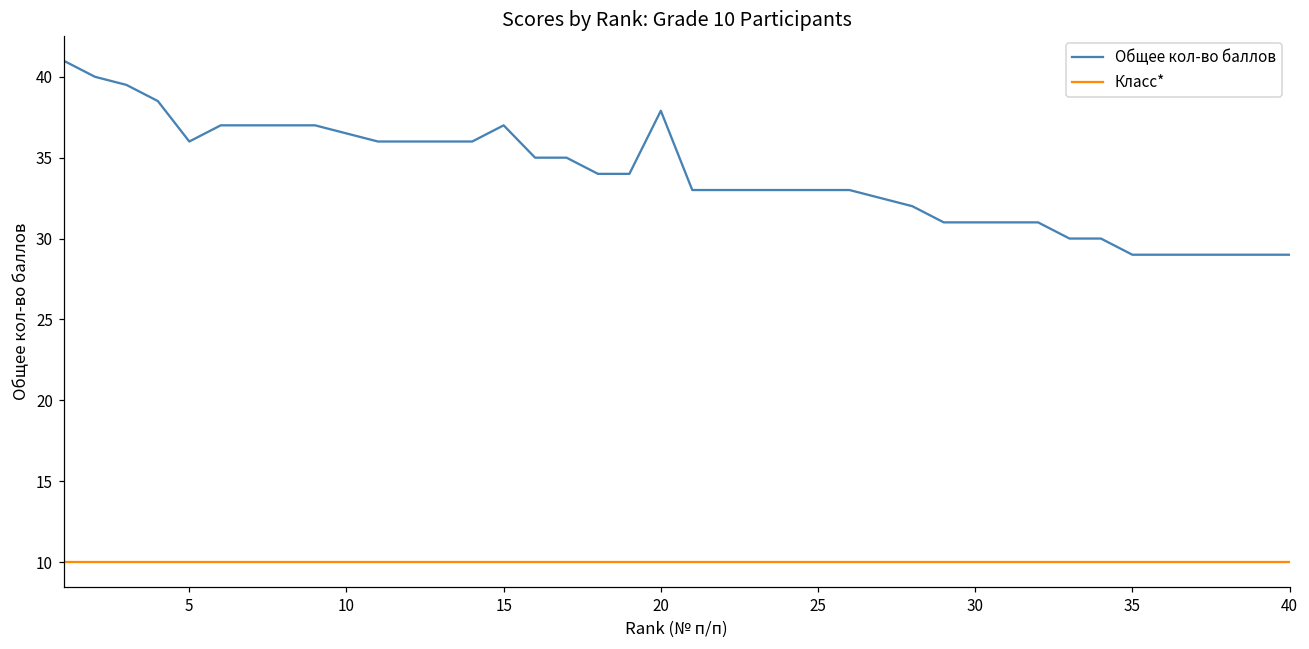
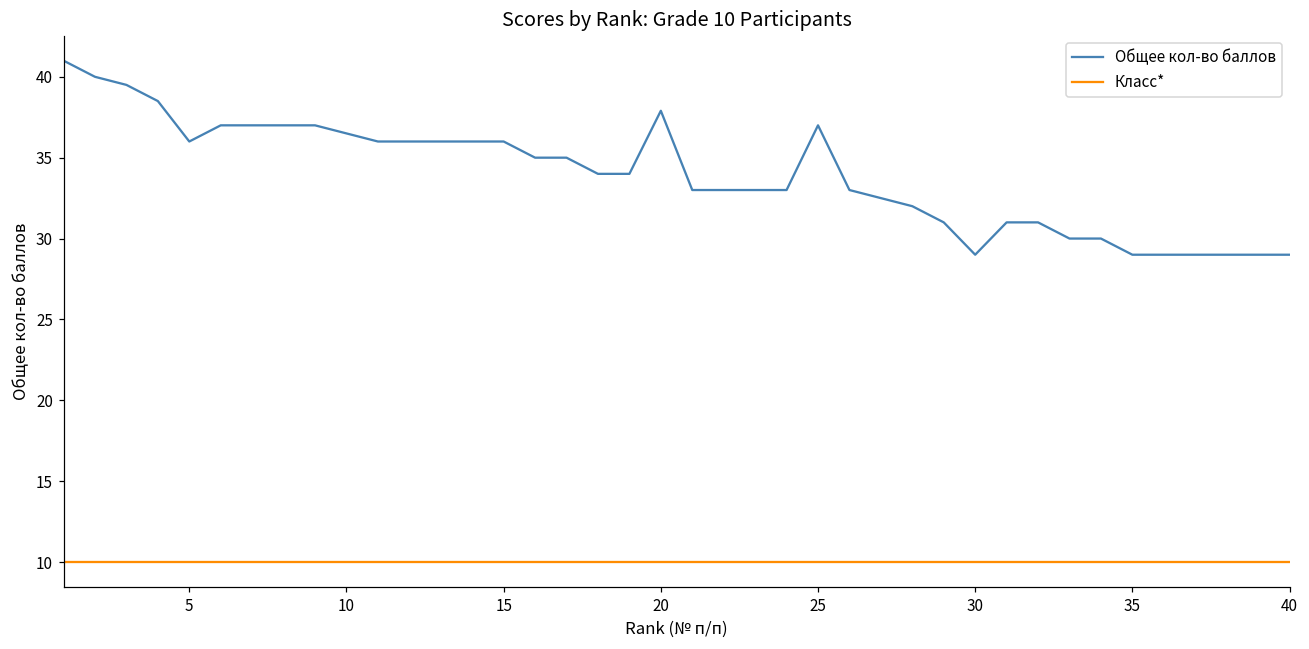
  {
    "Общее кол-во баллов": {
      "5": 36,
      "10": 36.5,
-     "15": 37,
+     "15": 36,
      "20": 38,
-     "25": 33,
-     "30": 31,
+     "25": 37,
+     "30": 29,
      "35": 29,
      "40": 29
    },
    "Класс*": {
      "5": 10,
      "10": 10,
      "15": 10,
      "20": 10,
      "25": 10,
      "30": 10,
      "35": 10,
      "40": 10
    }
  }
